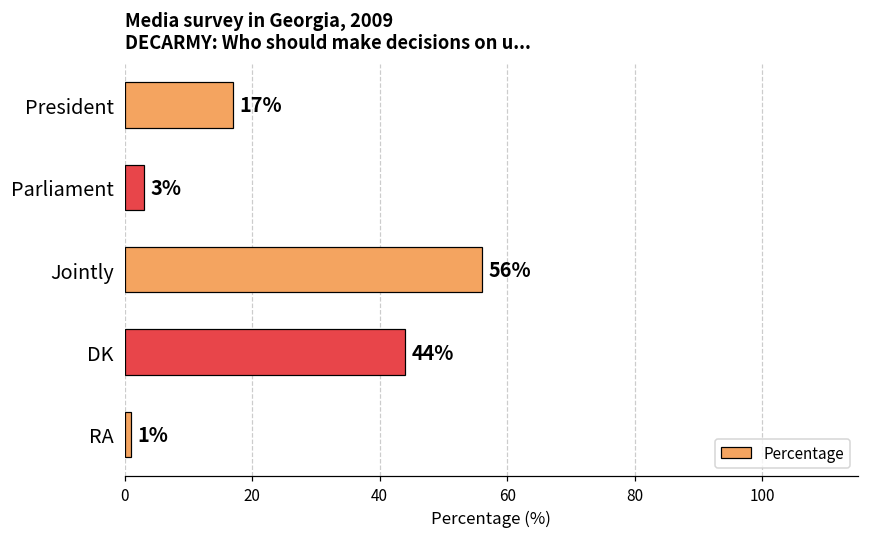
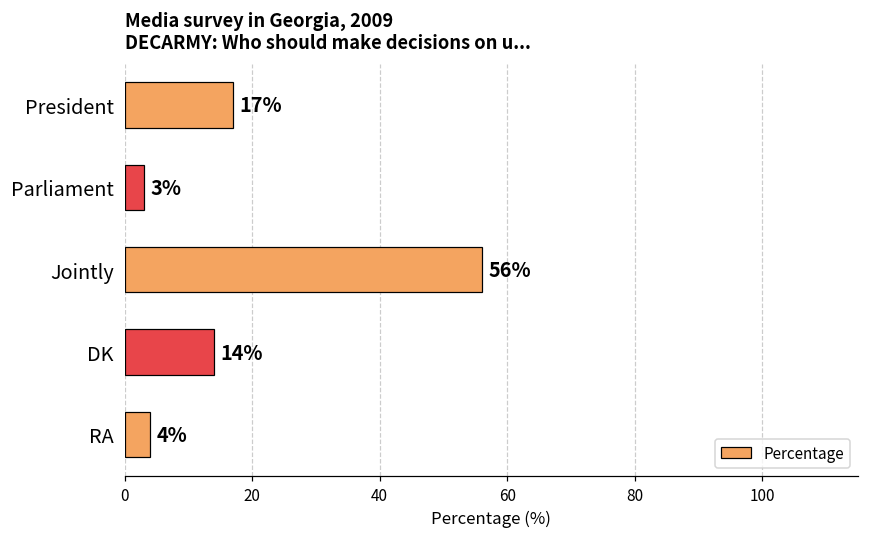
  {
    "President": "17%",
    "Parliament": "3%",
    "Jointly": "56%",
-   "DK": "44%",
-   "RA": "1%"
+   "DK": "14%",
+   "RA": "4%"
  }
